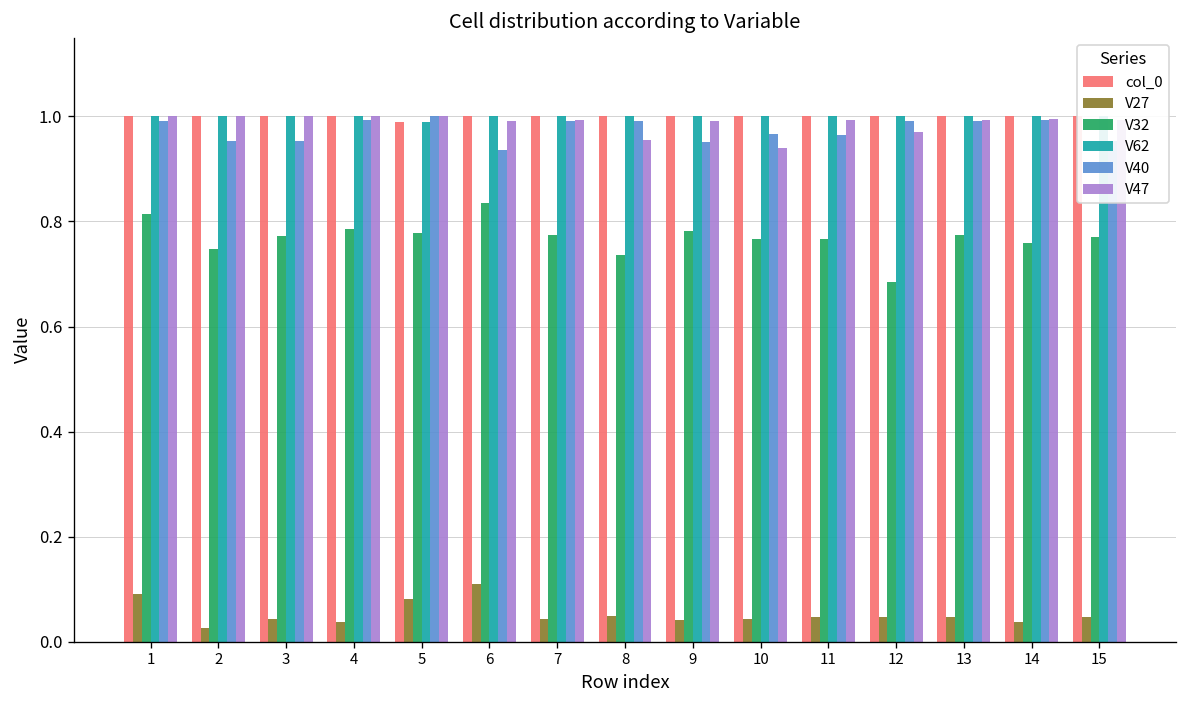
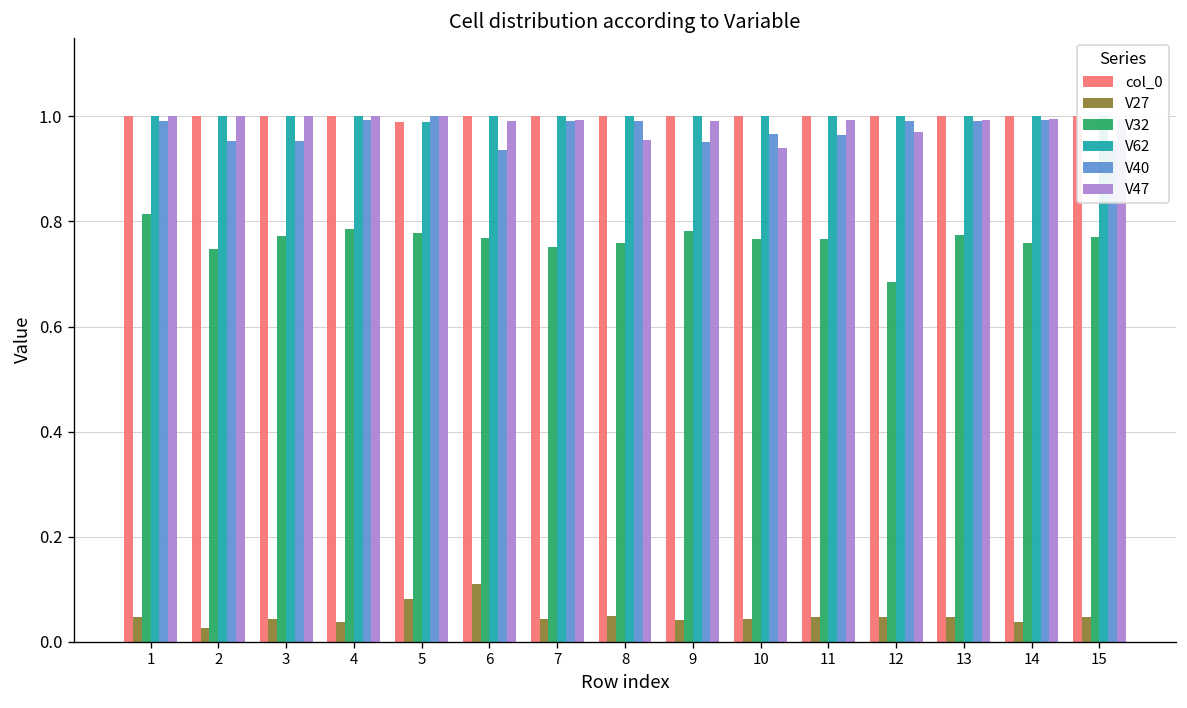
  {
    "col_0": {
      "1": 1.00,
      "2": 1.00,
      "3": 1.00,
      "4": 1.00,
      "5": 0.99,
      "6": 1.00,
      "7": 1.00,
      "8": 1.00,
      "9": 1.00,
      "10": 1.00,
      "11": 1.00,
      "12": 1.00,
      "13": 1.00,
      "14": 1.00
    },
    "V27": {
-     "1": 0.09,
+     "1": 0.05,
      "2": 0.03,
      "3": 0.04,
      "4": 0.04,
      "5": 0.08,
      "6": 0.11,
      "7": 0.04,
      "8": 0.05,
      "9": 0.04,
      "10": 0.04,
      "11": 0.05,
      "12": 0.05,
      "13": 0.05,
      "14": 0.04,
      "15": 0.05
    },
    "V32": {
      "1": 0.81,
      "2": 0.75,
      "3": 0.77,
      "4": 0.79,
      "5": 0.78,
-     "6": 0.83,
-     "7": 0.77,
-     "8": 0.74,
+     "6": 0.77,
+     "7": 0.75,
+     "8": 0.76,
      "9": 0.78,
      "10": 0.77,
      "11": 0.77,
      "12": 0.69,
      "13": 0.77,
      "14": 0.76,
      "15": 0.77
    },
    "V62": {
      "1": 1.00,
      "2": 1.00,
      "3": 1.00,
      "4": 1.00,
      "5": 0.99,
      "6": 1.00,
      "7": 1.00,
      "8": 1.00,
      "9": 1.00,
      "10": 1.00,
      "11": 1.00,
      "12": 1.00,
      "13": 1.00,
      "14": 1.00
    },
    "V40": {
      "1": 0.99,
      "2": 0.95,
      "3": 0.95,
      "4": 0.99,
      "5": 1.00,
      "6": 0.94,
      "7": 0.99,
      "8": 0.99,
      "9": 0.95,
      "10": 0.97,
      "11": 0.96,
      "12": 0.99,
      "13": 0.99,
      "14": 0.99
    },
    "V47": {
      "1": 1.00,
      "2": 1.00,
      "3": 1.00,
      "4": 1.00,
      "5": 1.00,
      "6": 0.99,
      "7": 0.99,
      "8": 0.96,
      "9": 0.99,
      "10": 0.94,
      "11": 0.99,
      "12": 0.97,
      "13": 0.99,
      "14": 1.00
    }
  }
